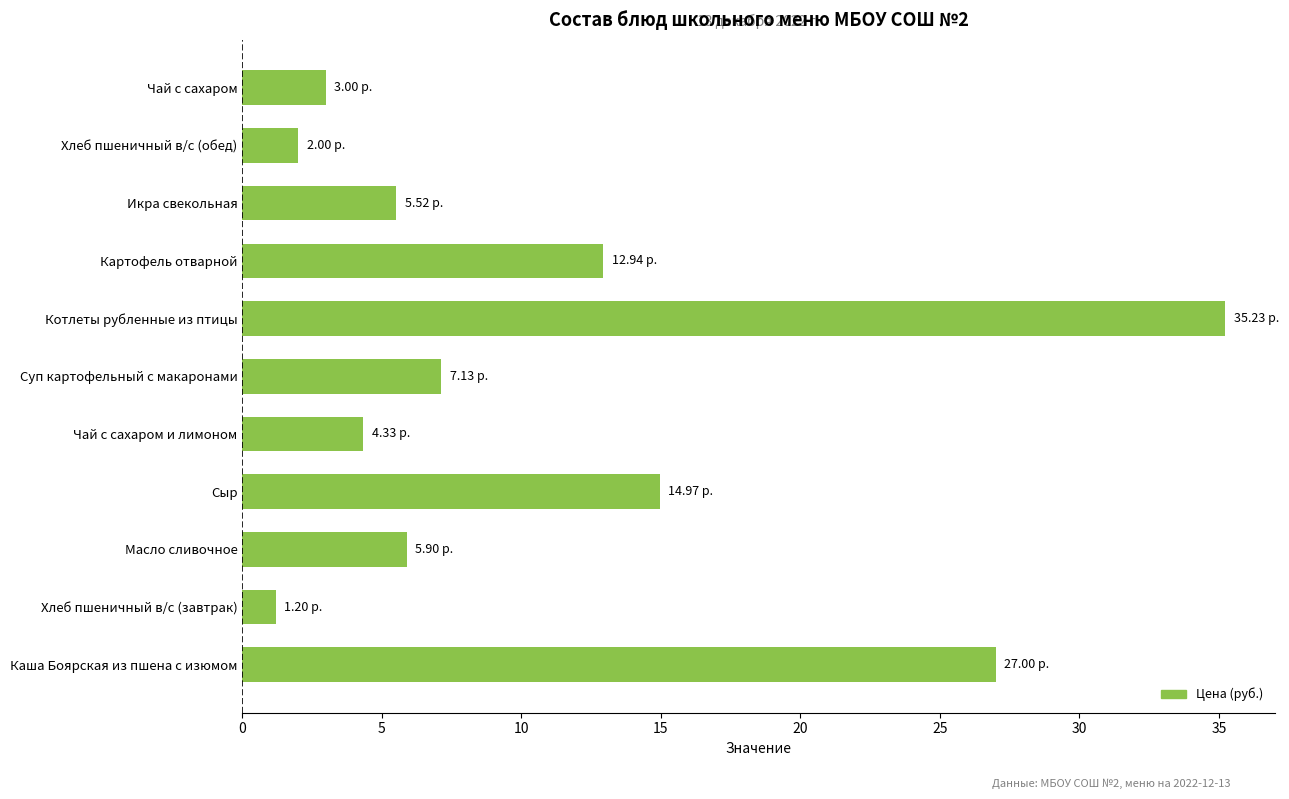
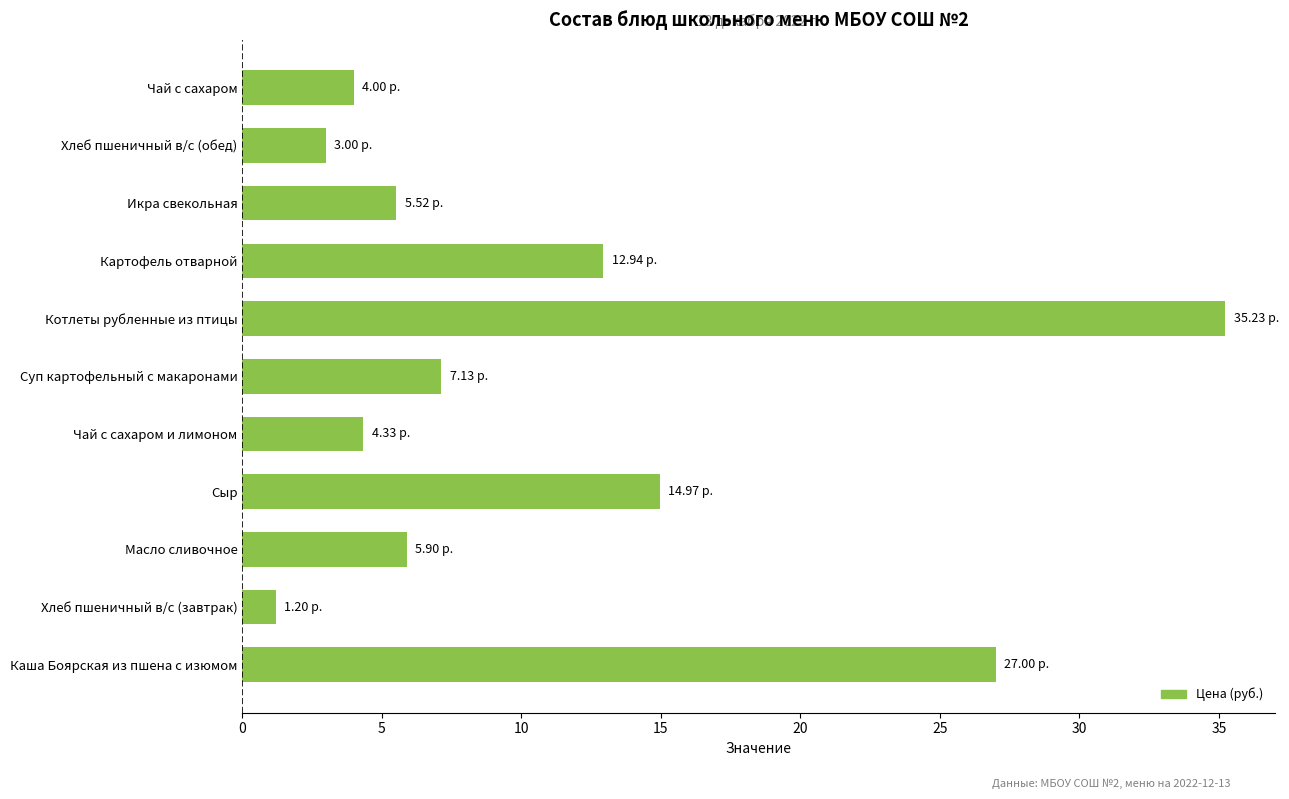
  {
-   "Чай с сахаром": 3.00,
-   "Хлеб пшеничный в/с (обед)": 2.00,
+   "Чай с сахаром": 4.00,
+   "Хлеб пшеничный в/с (обед)": 3.00,
    "Икра свекольная": 5.52,
    "Картофель отварной": 12.94,
    "Котлеты рубленные из птицы": 35.23,
    "Суп картофельный с макаронами": 7.13,
    "Чай с сахаром и лимоном": 4.33,
    "Сыр": 14.97,
    "Масло сливочное": 5.90,
    "Хлеб пшеничный в/с (завтрак)": 1.20,
    "Каша Боярская из пшена с изюмом": 27.00
  }
